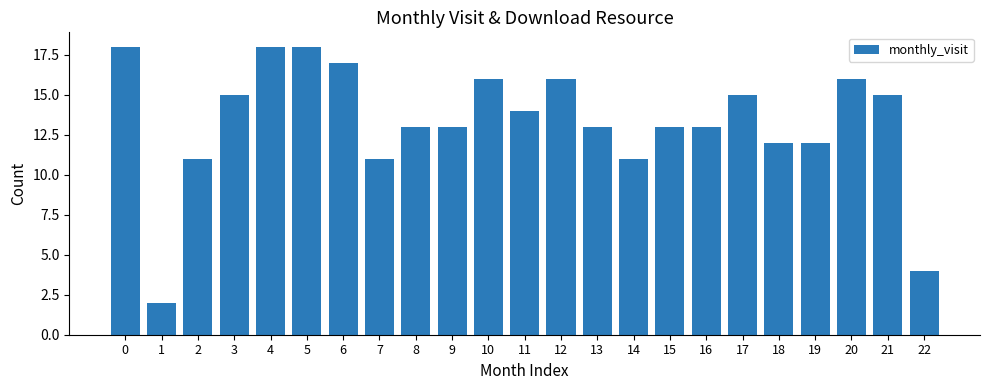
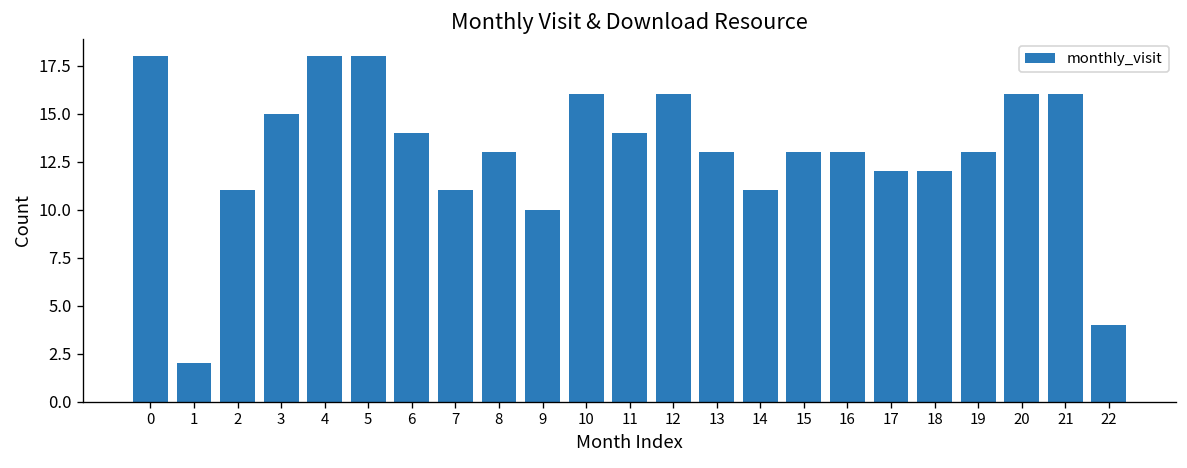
  {
    "0": 18,
    "1": 2,
    "2": 11,
    "3": 15,
    "4": 18,
    "5": 18,
-   "6": 17,
+   "6": 14,
    "7": 11,
    "8": 13,
-   "9": 13,
+   "9": 10,
    "10": 16,
    "11": 14,
    "12": 16,
    "13": 13,
    "14": 11,
    "15": 13,
    "16": 13,
-   "17": 15,
+   "17": 12,
    "18": 12,
-   "19": 12,
+   "19": 13,
    "20": 16,
-   "21": 15,
+   "21": 16,
    "22": 4
  }
